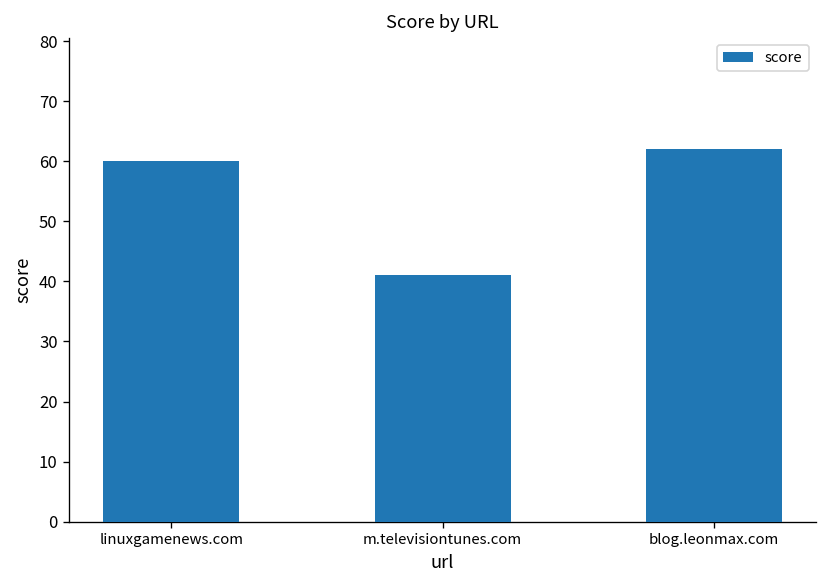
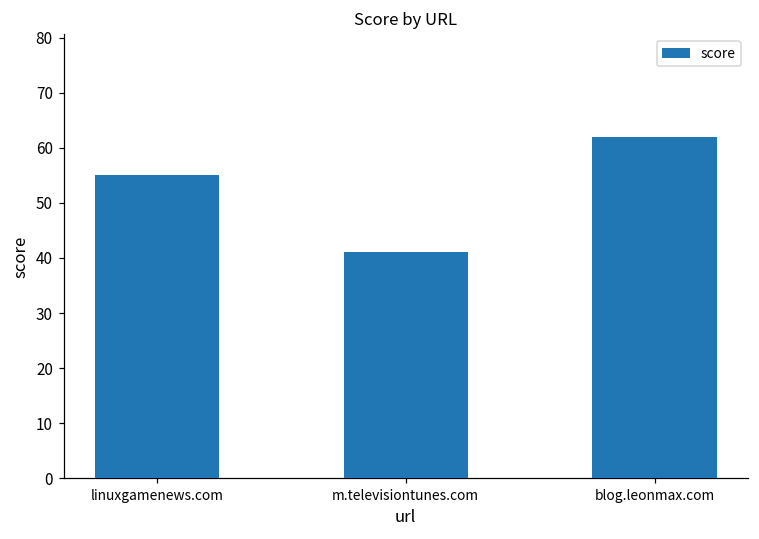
  {
-   "linuxgamenews.com": 60,
+   "linuxgamenews.com": 55,
    "m.televisiontunes.com": 41,
    "blog.leonmax.com": 62
  }
